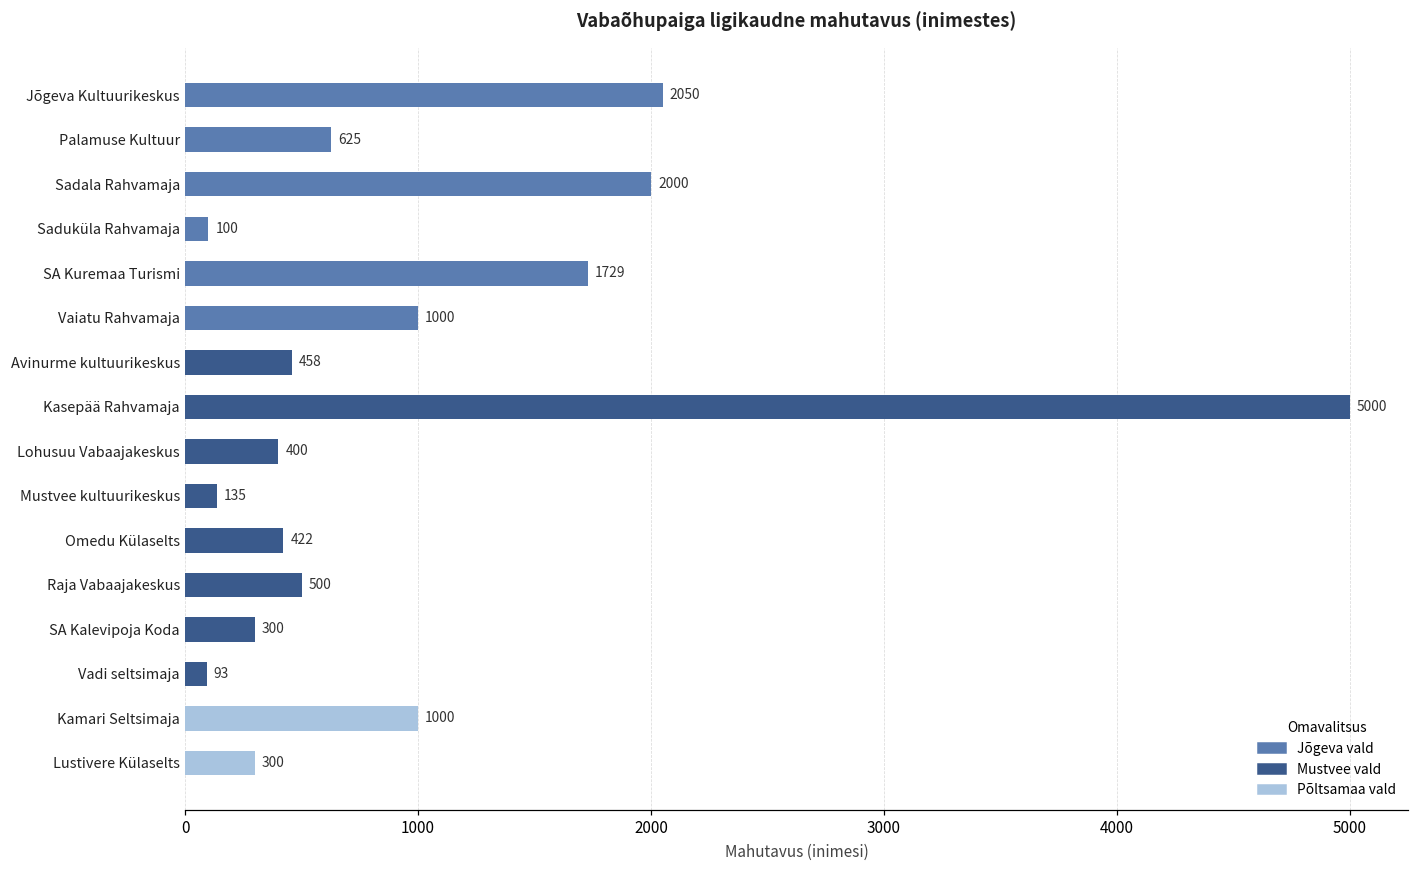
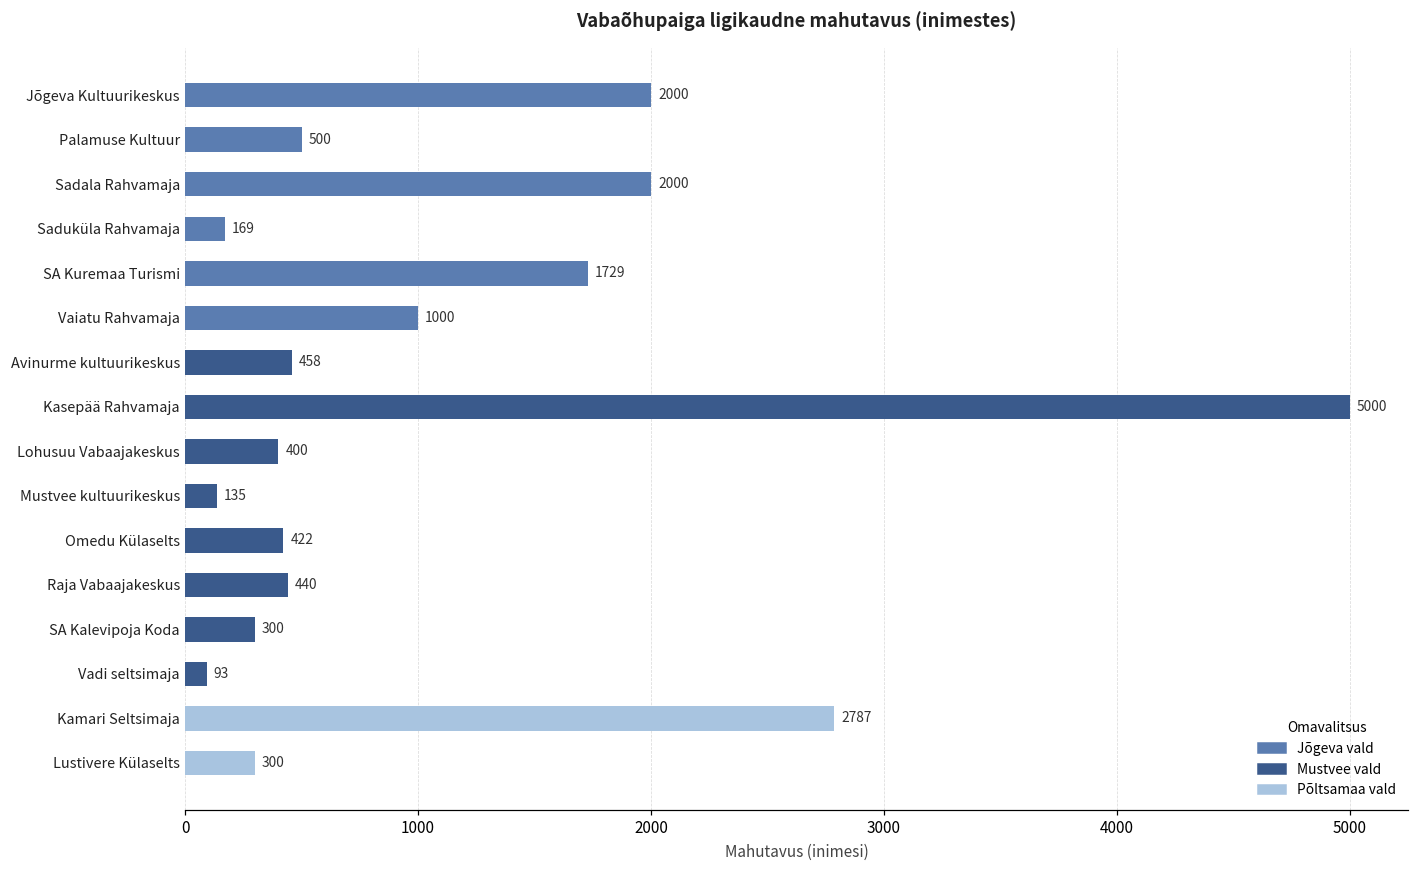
  {
-   "Jõgeva Kultuurikeskus": 2050,
-   "Palamuse Kultuur": 625,
+   "Jõgeva Kultuurikeskus": 2000,
+   "Palamuse Kultuur": 500,
    "Sadala Rahvamaja": 2000,
-   "Saduküla Rahvamaja": 100,
+   "Saduküla Rahvamaja": 169,
    "SA Kuremaa Turismi": 1729,
    "Vaiatu Rahvamaja": 1000,
    "Avinurme kultuurikeskus": 458,
    "Kasepää Rahvamaja": 5000,
    "Lohusuu Vabaajakeskus": 400,
    "Mustvee kultuurikeskus": 135,
    "Omedu Külaselts": 422,
-   "Raja Vabaajakeskus": 500,
+   "Raja Vabaajakeskus": 440,
    "SA Kalevipoja Koda": 300,
    "Vadi seltsimaja": 93,
-   "Kamari Seltsimaja": 1000,
+   "Kamari Seltsimaja": 2787,
    "Lustivere Külaselts": 300
  }
